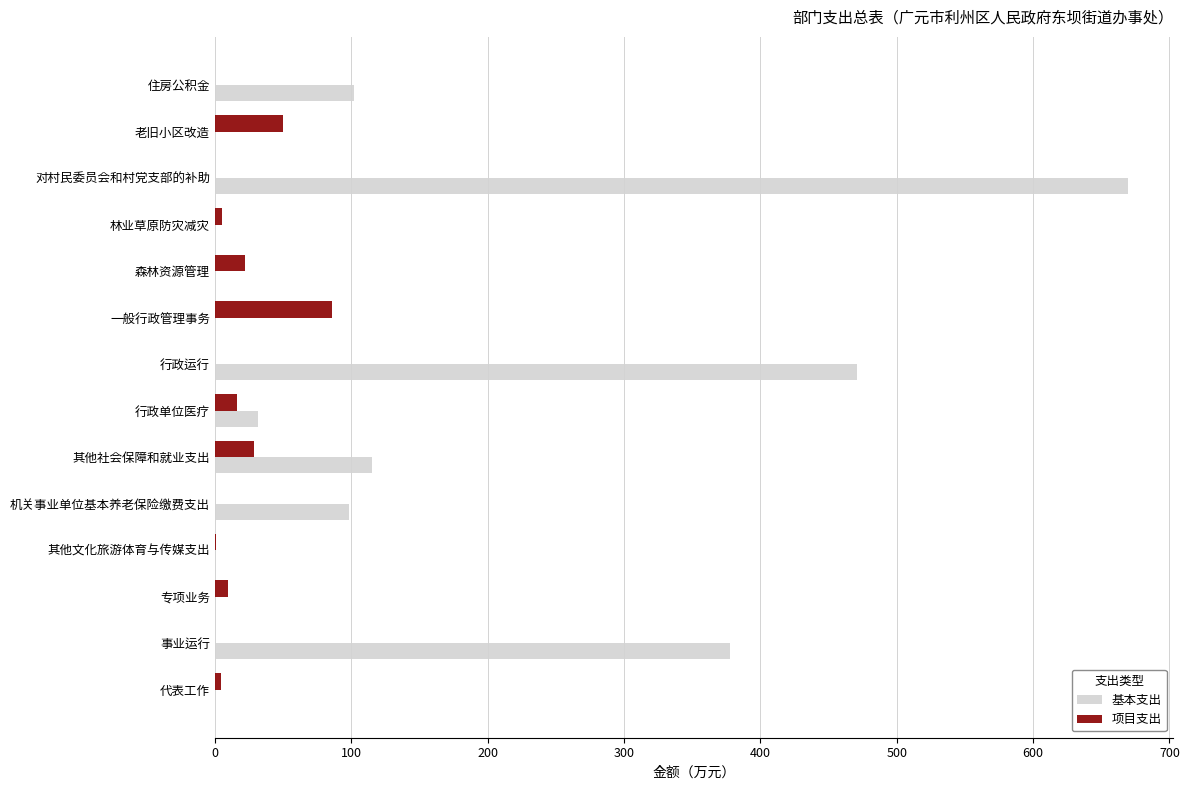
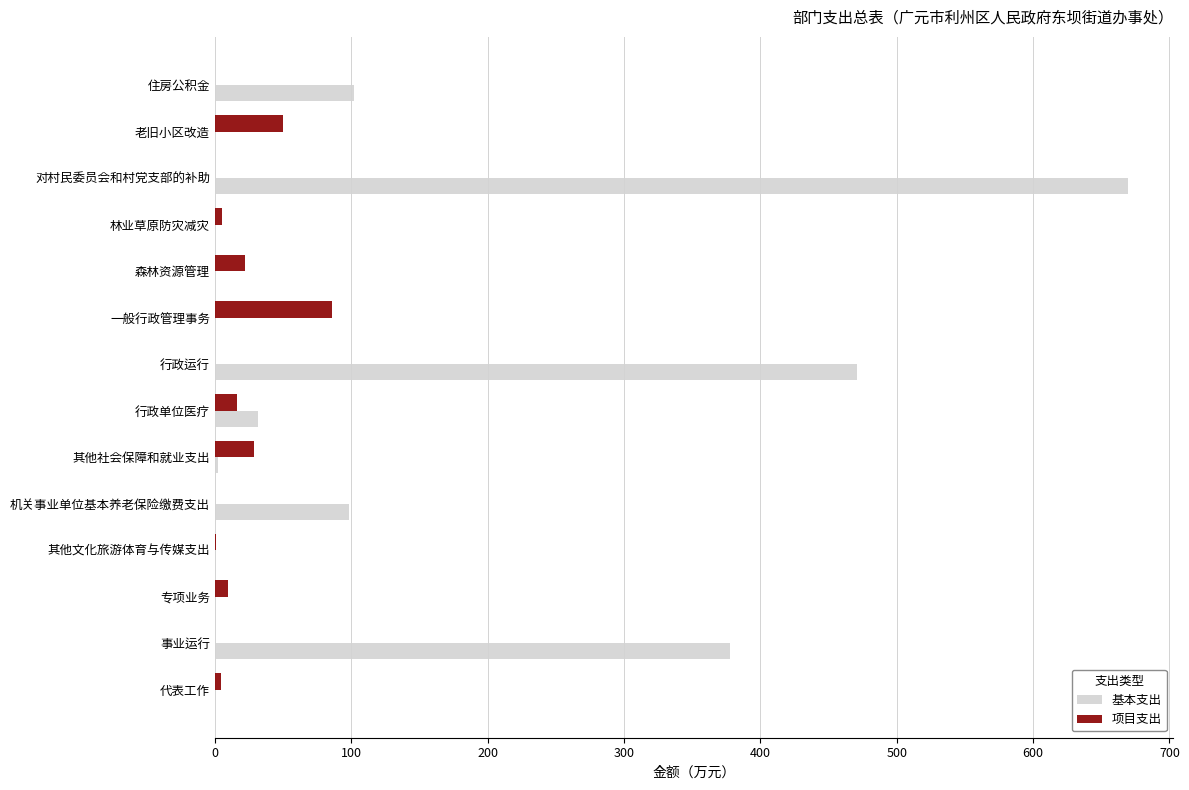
  {
    "基本支出": {
      "住房公积金": 102,
      "老旧小区改造": 0,
      "对村民委员会和村党支部的补助": 669,
      "林业草原防灾减灾": 0,
      "森林资源管理": 0,
      "一般行政管理事务": 0,
      "行政运行": 471,
      "行政单位医疗": 32,
-     "其他社会保障和就业支出": 115,
+     "其他社会保障和就业支出": 2,
      "机关事业单位基本养老保险缴费支出": 98,
      "其他文化旅游体育与传媒支出": 0,
      "专项业务": 0,
      "事业运行": 378,
      "代表工作": 0
    },
    "项目支出": {
      "住房公积金": 0,
      "老旧小区改造": 50,
      "对村民委员会和村党支部的补助": 0,
      "林业草原防灾减灾": 5,
      "森林资源管理": 22,
      "一般行政管理事务": 86,
      "行政运行": 0,
      "行政单位医疗": 16,
      "其他社会保障和就业支出": 29,
      "机关事业单位基本养老保险缴费支出": 0,
      "专项业务": 10,
      "事业运行": 0,
      "代表工作": 5
    }
  }
